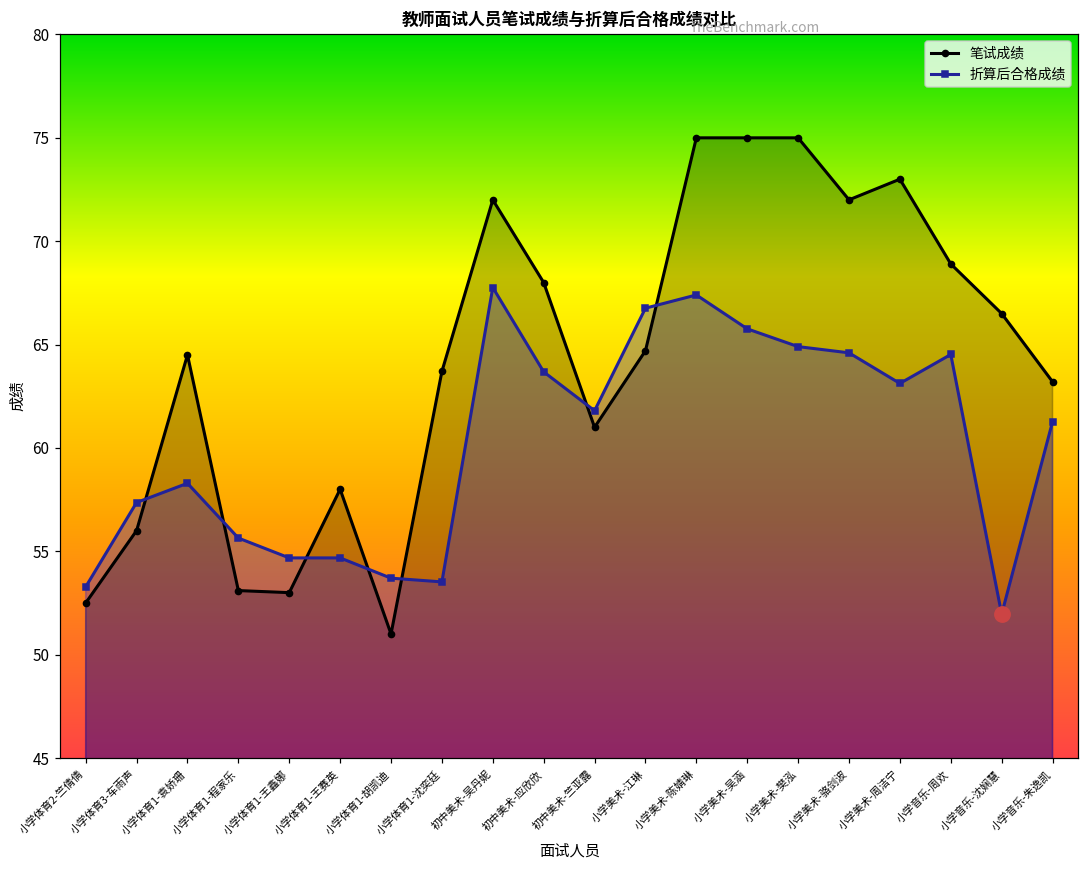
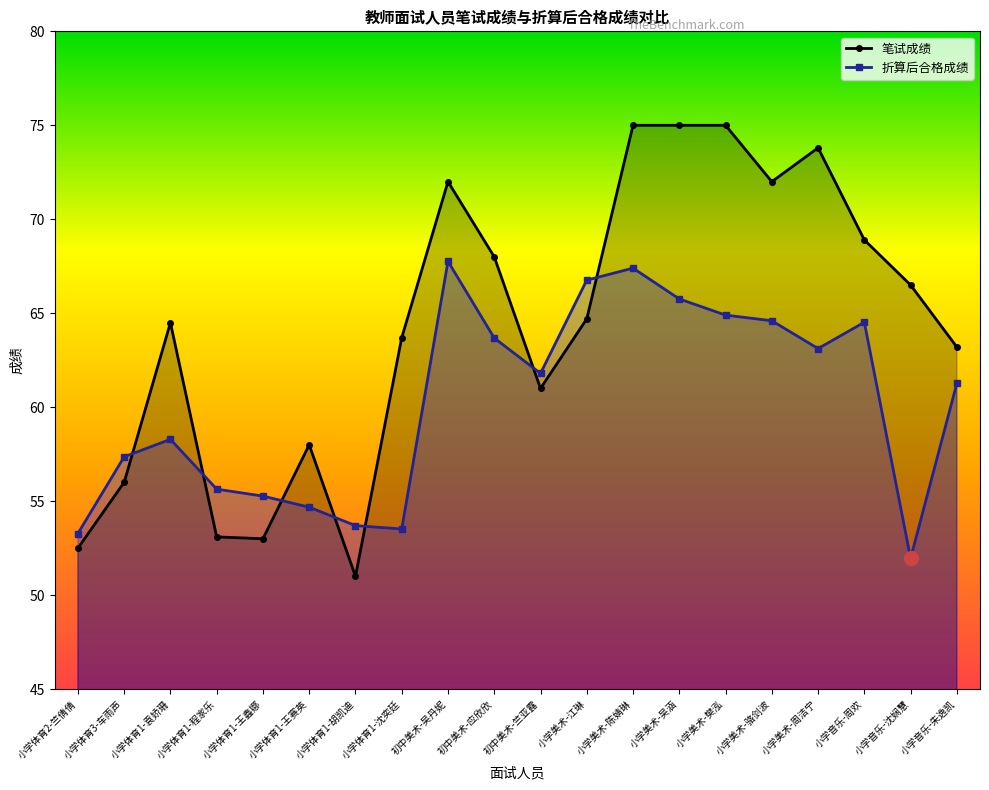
  {
    "笔试成绩": {
      "小学体育2-竺倩倩": 52.5,
      "小学体育3-车雨声": 56.0,
      "小学体育1-袁娇珊": 64.5,
      "小学体育1-程家乐": 53.1,
      "小学体育1-王鑫娜": 53.0,
      "小学体育1-王赛英": 58.0,
      "小学体育1-胡凯迪": 51.0,
      "小学体育1-沈奕廷": 63.7,
      "初中美术-吴丹妮": 72.0,
      "初中美术-应欣欣": 68.0,
      "初中美术-竺亚露": 61.0,
      "小学美术-江琳": 64.7,
      "小学美术-陈婧琳": 75.0,
      "小学美术-吴涵": 75.0,
      "小学美术-樊泓": 75.0,
      "小学美术-骆剑波": 72.0,
-     "小学美术-周洁宁": 73.0,
+     "小学美术-周洁宁": 73.8,
      "小学音乐-周欢": 68.9,
      "小学音乐-沈娴慧": 66.5,
      "小学音乐-朱逸凯": 63.2
    },
    "折算后合格成绩": {
      "小学体育2-竺倩倩": 53.3,
      "小学体育3-车雨声": 57.4,
      "小学体育1-袁娇珊": 58.3,
      "小学体育1-程家乐": 55.6,
-     "小学体育1-王鑫娜": 54.7,
+     "小学体育1-王鑫娜": 55.3,
      "小学体育1-王赛英": 54.7,
      "小学体育1-胡凯迪": 53.7,
      "小学体育1-沈奕廷": 53.5,
      "初中美术-吴丹妮": 67.8,
      "初中美术-应欣欣": 63.7,
      "初中美术-竺亚露": 61.8,
      "小学美术-江琳": 66.8,
      "小学美术-陈婧琳": 67.4,
      "小学美术-吴涵": 65.8,
      "小学美术-樊泓": 64.9,
      "小学美术-骆剑波": 64.6,
      "小学美术-周洁宁": 63.1,
      "小学音乐-周欢": 64.5,
      "小学音乐-朱逸凯": 61.3
    }
  }
